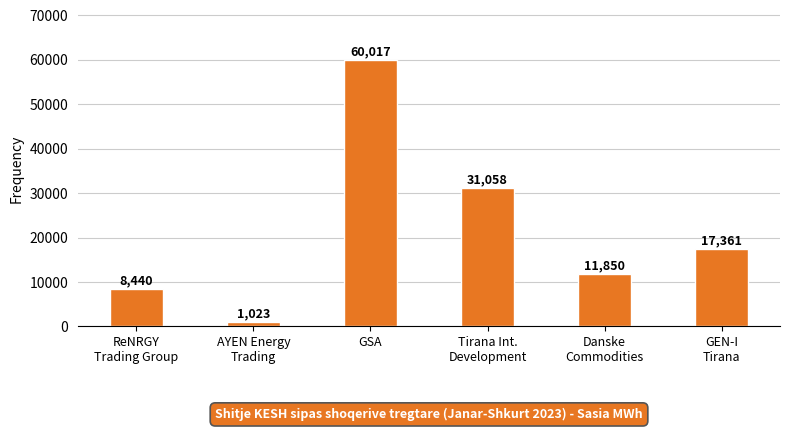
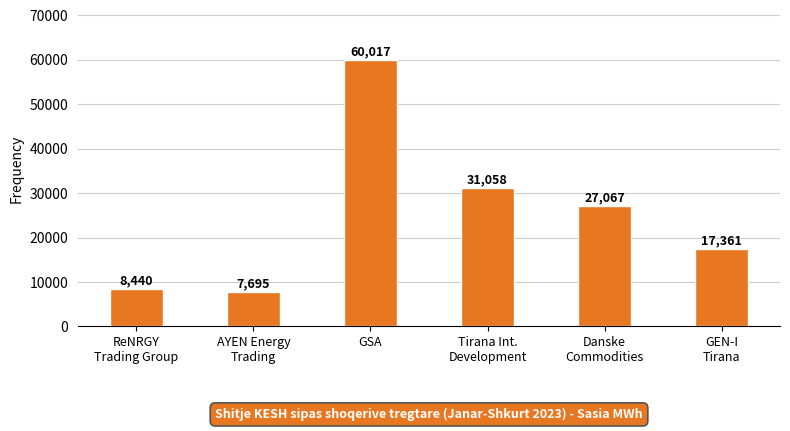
  {
    "ReNRGY Trading Group": "8,440",
-   "AYEN Energy Trading": "1,023",
+   "AYEN Energy Trading": "7,695",
    "GSA": "60,017",
    "Tirana Int. Development": "31,058",
-   "Danske Commodities": "11,850",
+   "Danske Commodities": "27,067",
    "GEN-I Tirana": "17,361"
  }
